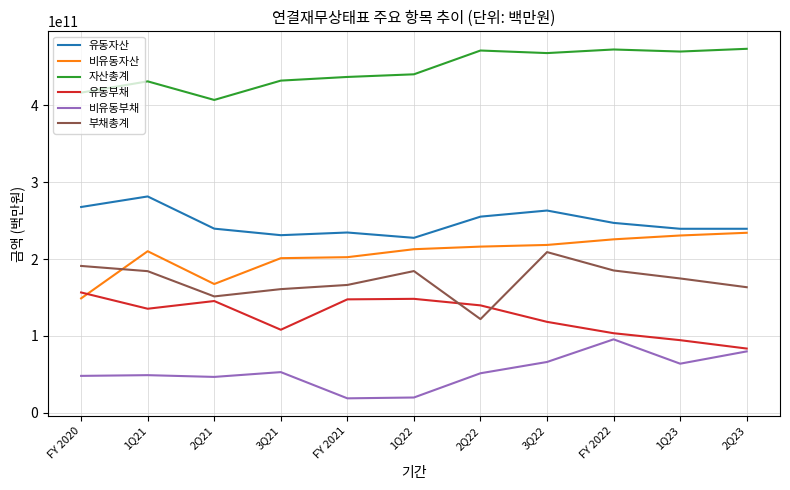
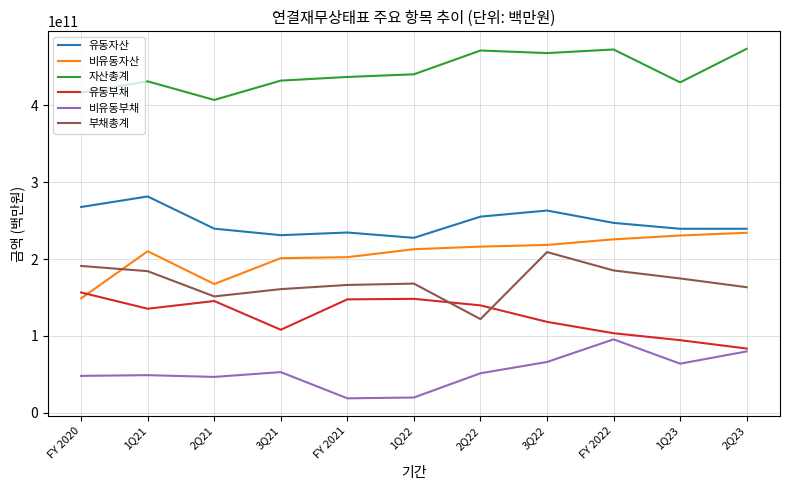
  {
    "유동자산": {
      "FY 2020": 270000000000,
      "1Q21": 280000000000,
      "2Q21": 240000000000,
      "3Q21": 230000000000,
      "FY 2021": 230000000000,
      "1Q22": 230000000000,
      "2Q22": 260000000000,
      "3Q22": 260000000000,
      "FY 2022": 250000000000,
      "1Q23": 240000000000,
      "2Q23": 240000000000
    },
    "비유동자산": {
      "FY 2020": 150000000000,
      "1Q21": 210000000000,
      "2Q21": 170000000000,
      "3Q21": 200000000000,
      "FY 2021": 200000000000,
      "1Q22": 210000000000,
      "2Q22": 220000000000,
      "3Q22": 220000000000,
      "FY 2022": 230000000000,
      "1Q23": 230000000000,
      "2Q23": 230000000000
    },
    "자산총계": {
      "1Q21": 430000000000,
      "2Q21": 410000000000,
      "3Q21": 430000000000,
      "FY 2021": 440000000000,
      "1Q22": 440000000000,
      "2Q22": 470000000000,
      "3Q22": 470000000000,
      "FY 2022": 470000000000,
-     "1Q23": 470000000000,
+     "1Q23": 430000000000,
      "2Q23": 470000000000
    },
    "유동부채": {
      "FY 2020": 160000000000,
      "1Q21": 140000000000,
      "2Q21": 150000000000,
      "3Q21": 110000000000,
      "FY 2021": 150000000000,
      "1Q22": 150000000000,
      "2Q22": 140000000000,
      "3Q22": 120000000000,
      "FY 2022": 100000000000,
      "1Q23": 90000000000,
      "2Q23": 80000000000
    },
    "비유동부채": {
      "FY 2020": 50000000000,
      "1Q21": 50000000000,
      "2Q21": 50000000000,
      "3Q21": 50000000000,
      "FY 2021": 20000000000,
      "1Q22": 20000000000,
      "2Q22": 50000000000,
      "3Q22": 70000000000,
      "FY 2022": 100000000000,
      "1Q23": 60000000000,
      "2Q23": 80000000000
    },
    "부채총계": {
      "FY 2020": 190000000000,
      "1Q21": 180000000000,
      "2Q21": 150000000000,
      "3Q21": 160000000000,
      "FY 2021": 170000000000,
-     "1Q22": 180000000000,
+     "1Q22": 170000000000,
      "2Q22": 120000000000,
      "3Q22": 210000000000,
      "FY 2022": 190000000000,
      "1Q23": 170000000000,
      "2Q23": 160000000000
    }
  }
